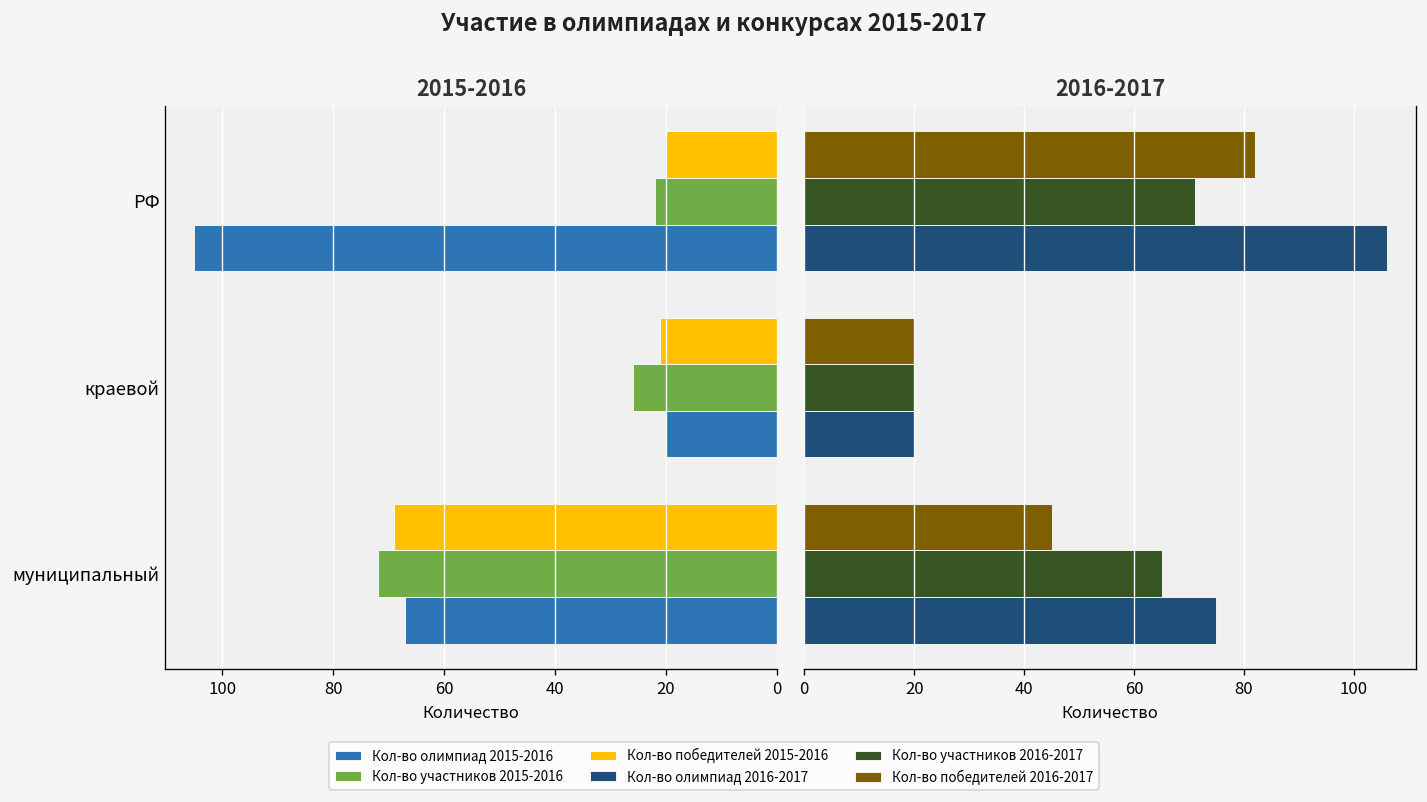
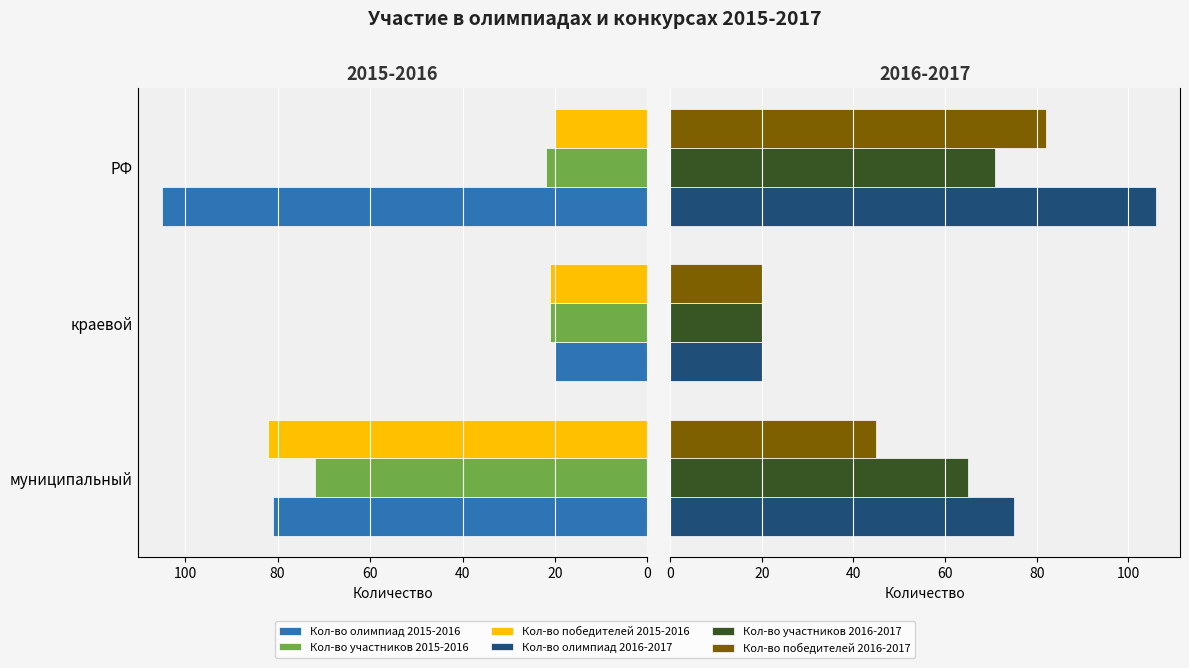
  {
    "2015-2016": {
      "Кол-во олимпиад 2015-2016": {
        "РФ": 105,
        "краевой": 20,
-       "муниципальный": 67
+       "муниципальный": 81
      },
      "Кол-во участников 2015-2016": {
        "РФ": 22,
-       "краевой": 26,
+       "краевой": 21,
        "муниципальный": 72
      },
      "Кол-во победителей 2015-2016": {
        "РФ": 20,
        "краевой": 21,
-       "муниципальный": 69
+       "муниципальный": 82
      }
    }
  }
